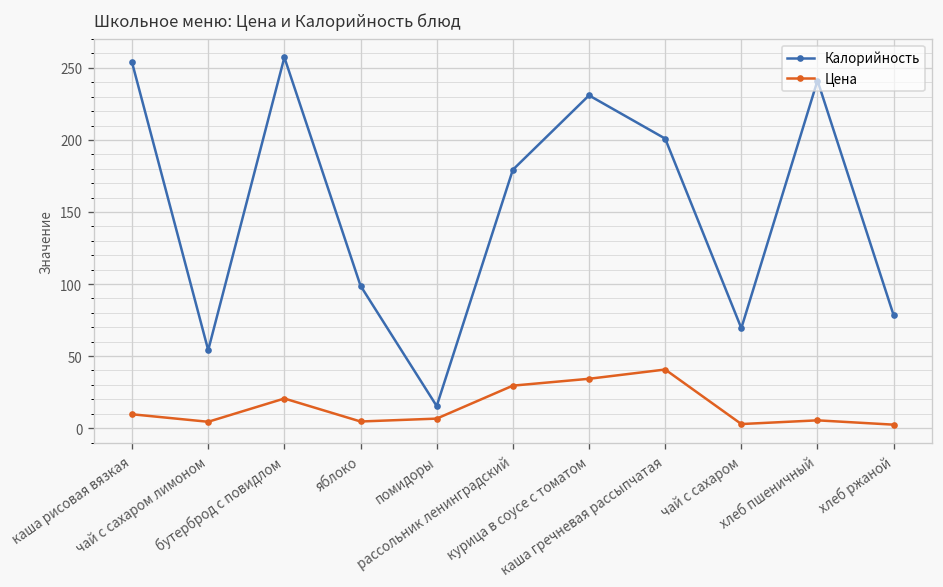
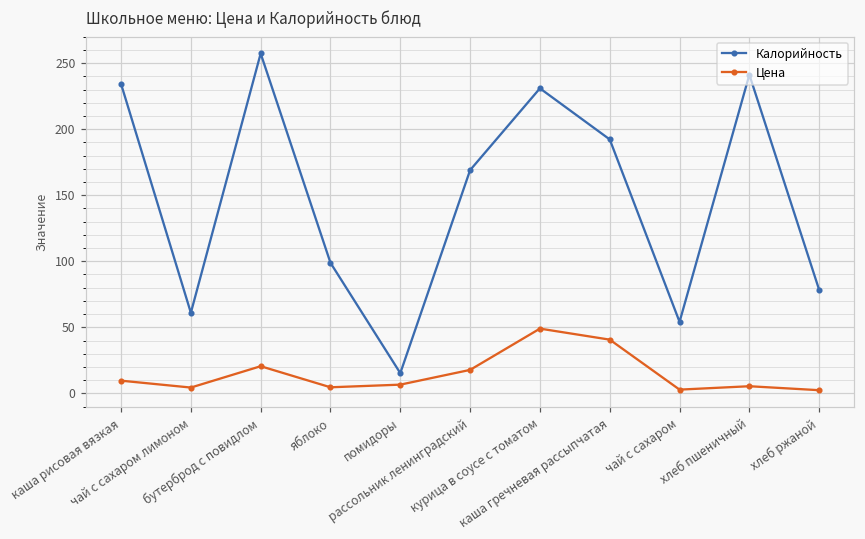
  {
    "Калорийность": {
-     "каша рисовая вязкая": 254,
-     "чай с сахаром лимоном": 54,
+     "каша рисовая вязкая": 234,
+     "чай с сахаром лимоном": 61,
      "бутерброд с повидлом": 257,
      "яблоко": 99,
      "помидоры": 15,
-     "рассольник ленинградский": 179,
+     "рассольник ленинградский": 169,
      "курица в соусе с томатом": 231,
-     "каша гречневая рассыпчатая": 201,
-     "чай с сахаром": 69,
+     "каша гречневая рассыпчатая": 192,
+     "чай с сахаром": 54,
      "хлеб ржаной": 78
    },
    "Цена": {
      "каша рисовая вязкая": 10,
      "чай с сахаром лимоном": 4,
      "бутерброд с повидлом": 21,
      "яблоко": 5,
      "помидоры": 7,
-     "рассольник ленинградский": 29,
-     "курица в соусе с томатом": 34,
+     "рассольник ленинградский": 18,
+     "курица в соусе с томатом": 49,
      "каша гречневая рассыпчатая": 41,
      "чай с сахаром": 3,
      "хлеб пшеничный": 5,
      "хлеб ржаной": 2
    }
  }
